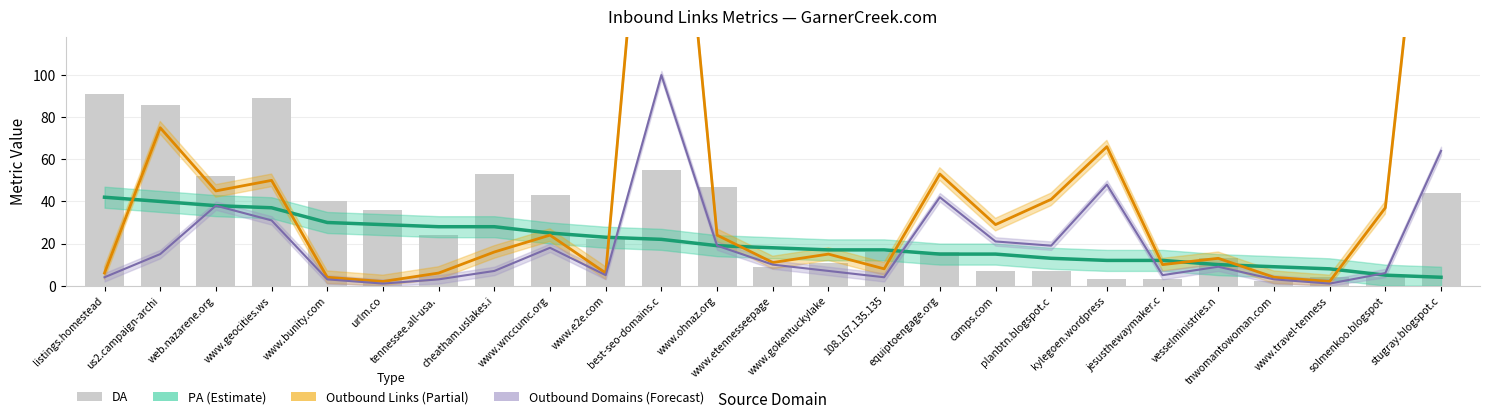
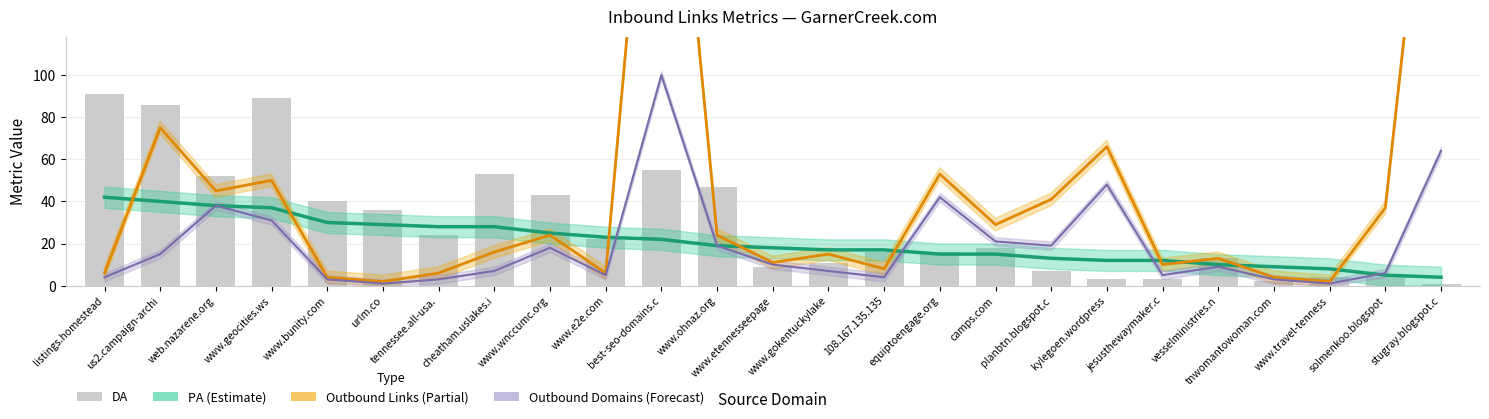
  {
    "DA": {
      "listings.homestead": 91,
      "us2.campaign-archi": 86,
      "web.nazarene.org": 52,
      "www.geocities.ws": 89,
      "www.bunity.com": 40,
      "urlm.co": 36,
      "tennessee.all-usa.": 24,
      "cheatham.uslakes.i": 53,
      "www.wnccumc.org": 43,
      "www.e2e.com": 22,
      "best-seo-domains.c": 55,
      "www.ohnaz.org": 47,
      "www.etennesseepage": 9,
      "www.gokentuckylake": 11,
      "108.167.135.135": 16,
      "equiptoengage.org": 16,
-     "camps.com": 7,
+     "camps.com": 18,
      "planbtn.blogspot.c": 7,
      "kylegoen.wordpress": 3,
      "jesusthewaymaker.c": 3,
      "vesselministries.n": 13,
      "tnwomantowoman.com": 2,
      "www.travel-tenness": 4,
      "solmenkoo.blogspot": 4,
-     "stugray.blogspot.c": 44
+     "stugray.blogspot.c": 1
    }
  }
